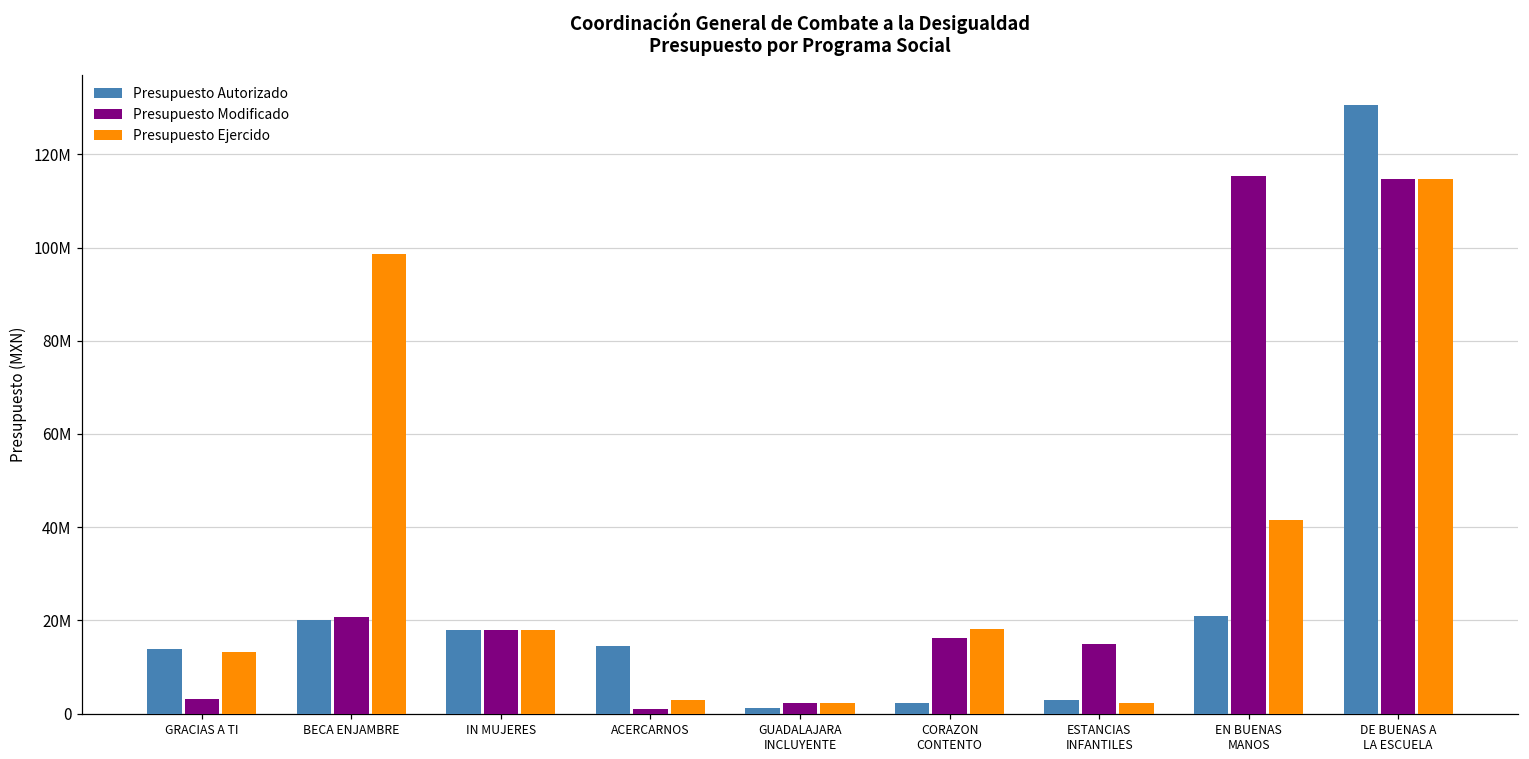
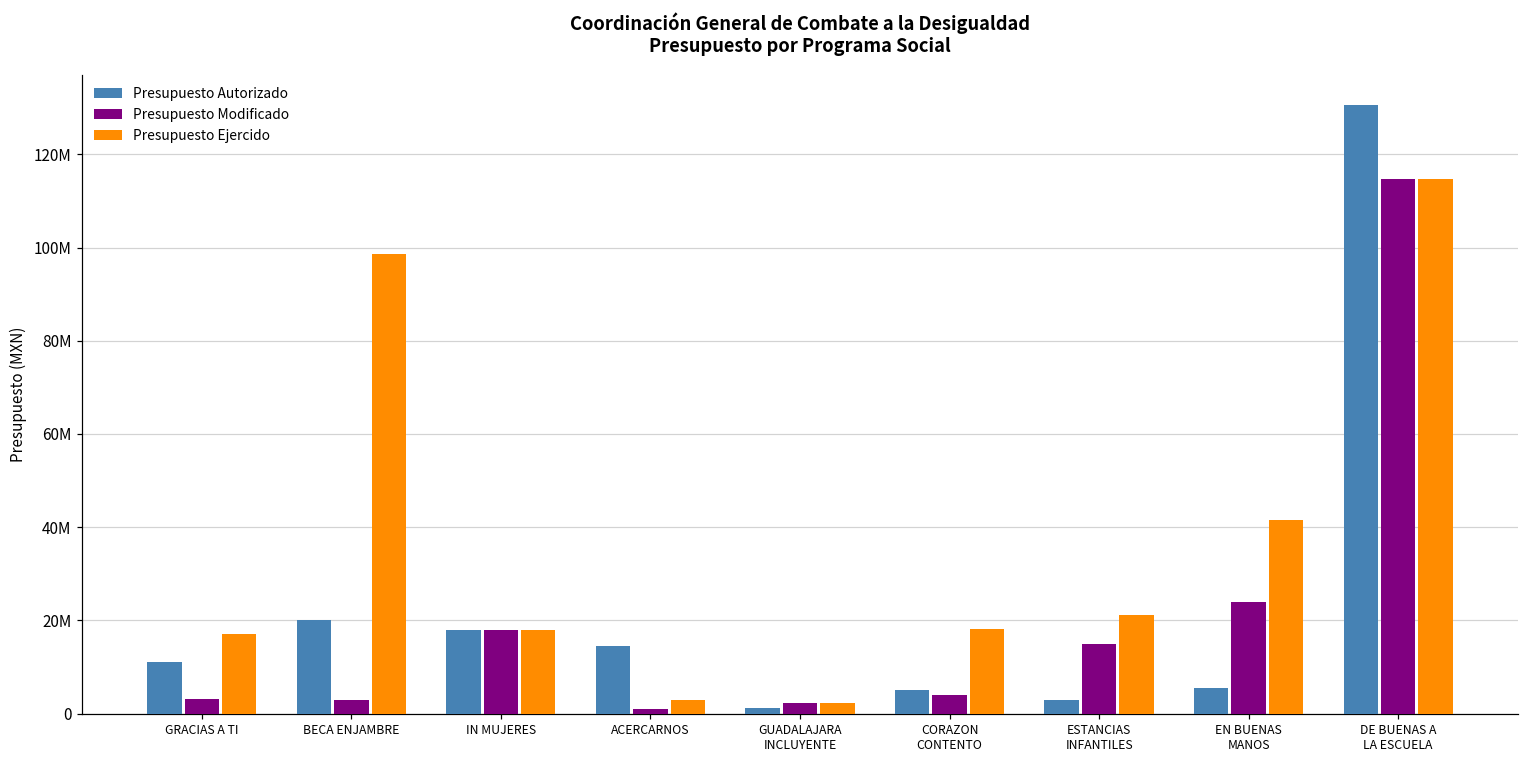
  {
    "Presupuesto Autorizado": {
-     "GRACIAS A TI": 14000000,
+     "GRACIAS A TI": 11000000,
      "BECA ENJAMBRE": 20000000,
      "IN MUJERES": 18000000,
      "ACERCARNOS": 15000000,
      "GUADALAJARA INCLUYENTE": 1000000,
-     "CORAZON CONTENTO": 2000000,
+     "CORAZON CONTENTO": 5000000,
      "ESTANCIAS INFANTILES": 3000000,
-     "EN BUENAS MANOS": 21000000,
+     "EN BUENAS MANOS": 5000000,
      "DE BUENAS A LA ESCUELA": 131000000
    },
    "Presupuesto Modificado": {
      "GRACIAS A TI": 3000000,
-     "BECA ENJAMBRE": 21000000,
+     "BECA ENJAMBRE": 3000000,
      "IN MUJERES": 18000000,
      "ACERCARNOS": 1000000,
      "GUADALAJARA INCLUYENTE": 2000000,
-     "CORAZON CONTENTO": 16000000,
+     "CORAZON CONTENTO": 4000000,
      "ESTANCIAS INFANTILES": 15000000,
-     "EN BUENAS MANOS": 115000000,
+     "EN BUENAS MANOS": 24000000,
      "DE BUENAS A LA ESCUELA": 115000000
    },
    "Presupuesto Ejercido": {
-     "GRACIAS A TI": 13000000,
+     "GRACIAS A TI": 17000000,
      "BECA ENJAMBRE": 99000000,
      "IN MUJERES": 18000000,
      "ACERCARNOS": 3000000,
      "GUADALAJARA INCLUYENTE": 2000000,
      "CORAZON CONTENTO": 18000000,
-     "ESTANCIAS INFANTILES": 2000000,
+     "ESTANCIAS INFANTILES": 21000000,
      "EN BUENAS MANOS": 42000000,
      "DE BUENAS A LA ESCUELA": 115000000
    }
  }
